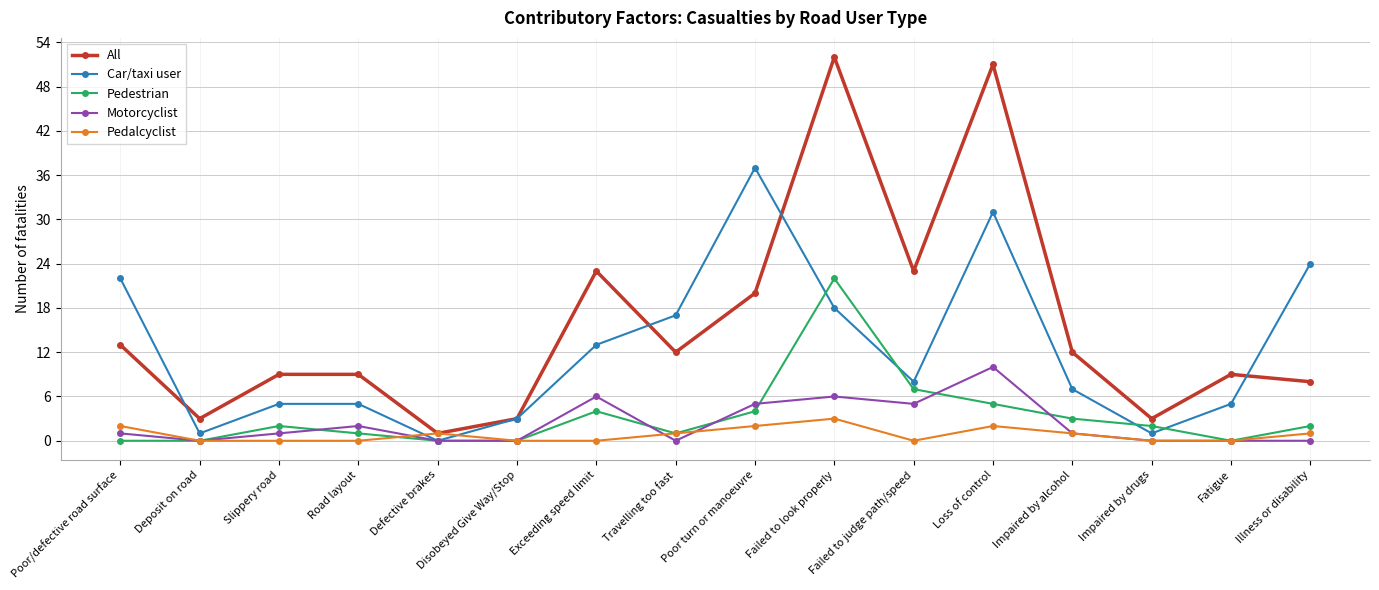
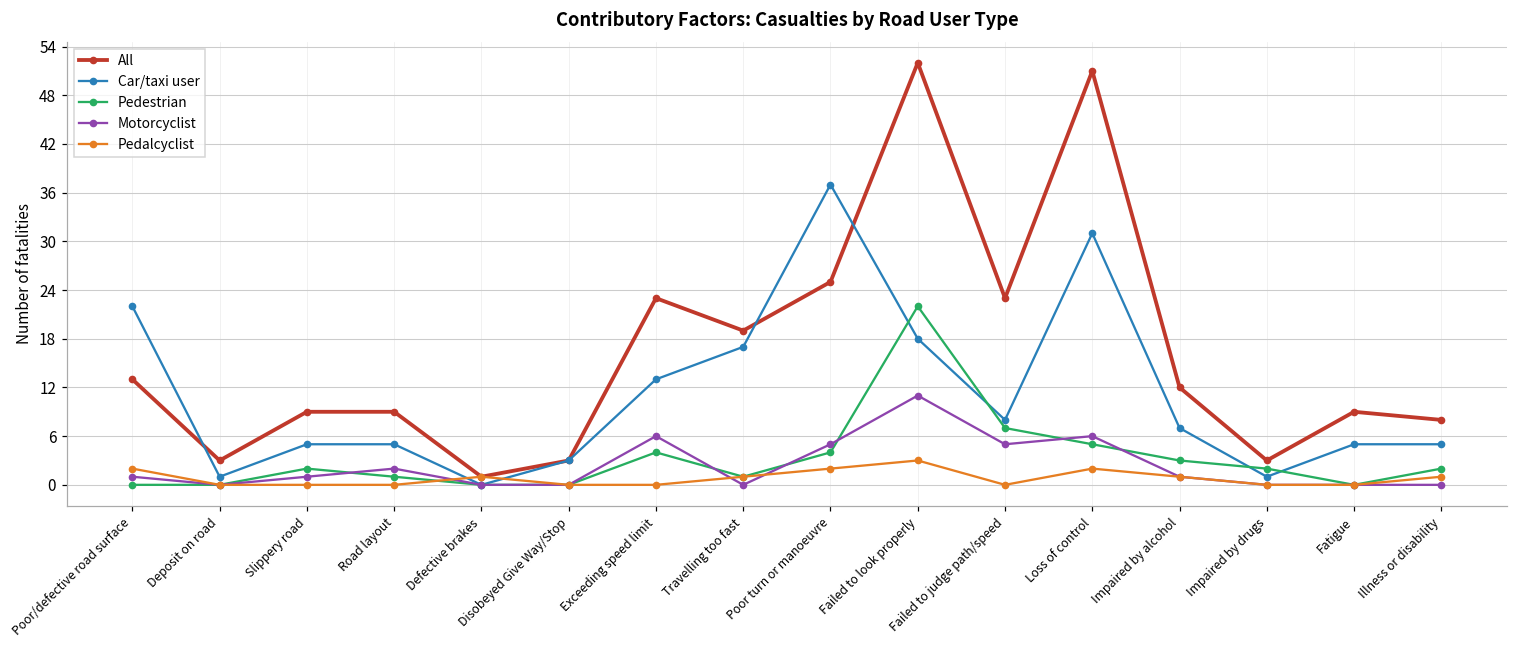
  {
    "All": {
      "Poor/defective road surface": 13,
      "Deposit on road": 3,
      "Slippery road": 9,
      "Road layout": 9,
      "Exceeding speed limit": 23,
-     "Travelling too fast": 12,
-     "Poor turn or manoeuvre": 20,
+     "Travelling too fast": 19,
+     "Poor turn or manoeuvre": 25,
      "Failed to look properly": 52,
      "Failed to judge path/speed": 23,
      "Loss of control": 51,
      "Impaired by alcohol": 12,
      "Impaired by drugs": 3,
      "Fatigue": 9,
      "Illness or disability": 8
    },
    "Car/taxi user": {
      "Poor/defective road surface": 22,
      "Deposit on road": 1,
      "Slippery road": 5,
      "Road layout": 5,
      "Exceeding speed limit": 13,
      "Travelling too fast": 17,
      "Poor turn or manoeuvre": 37,
      "Failed to look properly": 18,
      "Failed to judge path/speed": 8,
      "Loss of control": 31,
      "Impaired by alcohol": 7,
      "Impaired by drugs": 1,
      "Fatigue": 5,
-     "Illness or disability": 24
+     "Illness or disability": 5
    },
    "Pedestrian": {
      "Poor/defective road surface": 0,
      "Slippery road": 2,
      "Road layout": 1,
      "Exceeding speed limit": 4,
      "Poor turn or manoeuvre": 4,
      "Failed to look properly": 22,
      "Failed to judge path/speed": 7,
      "Loss of control": 5,
      "Impaired by alcohol": 3,
      "Impaired by drugs": 2,
      "Illness or disability": 2
    },
    "Motorcyclist": {
      "Poor/defective road surface": 1,
      "Slippery road": 1,
      "Road layout": 2,
      "Exceeding speed limit": 6,
      "Travelling too fast": 0,
      "Poor turn or manoeuvre": 5,
-     "Failed to look properly": 6,
+     "Failed to look properly": 11,
      "Failed to judge path/speed": 5,
-     "Loss of control": 10,
+     "Loss of control": 6,
      "Illness or disability": 0
    },
    "Pedalcyclist": {
      "Poor/defective road surface": 2,
      "Slippery road": 0,
      "Road layout": 0,
      "Exceeding speed limit": 0,
      "Poor turn or manoeuvre": 2,
      "Failed to look properly": 3,
      "Failed to judge path/speed": 0,
      "Loss of control": 2,
      "Illness or disability": 1
    }
  }
